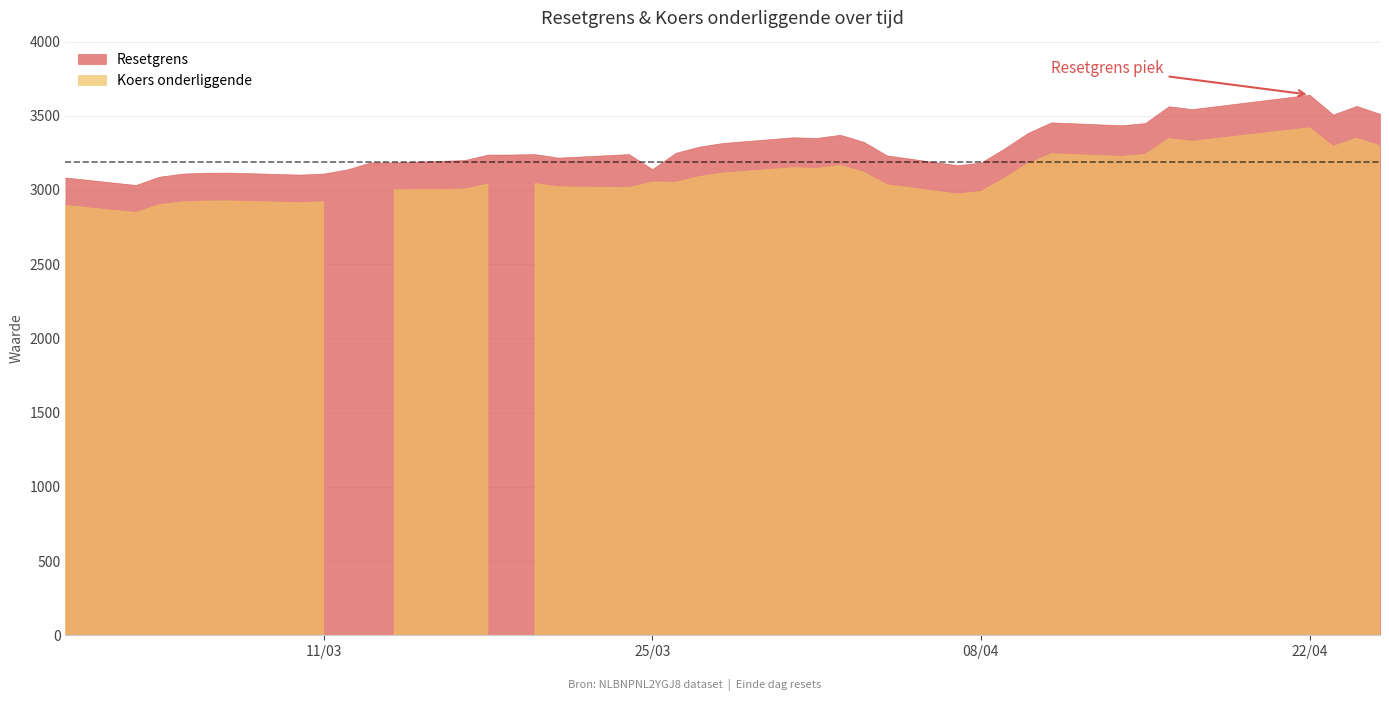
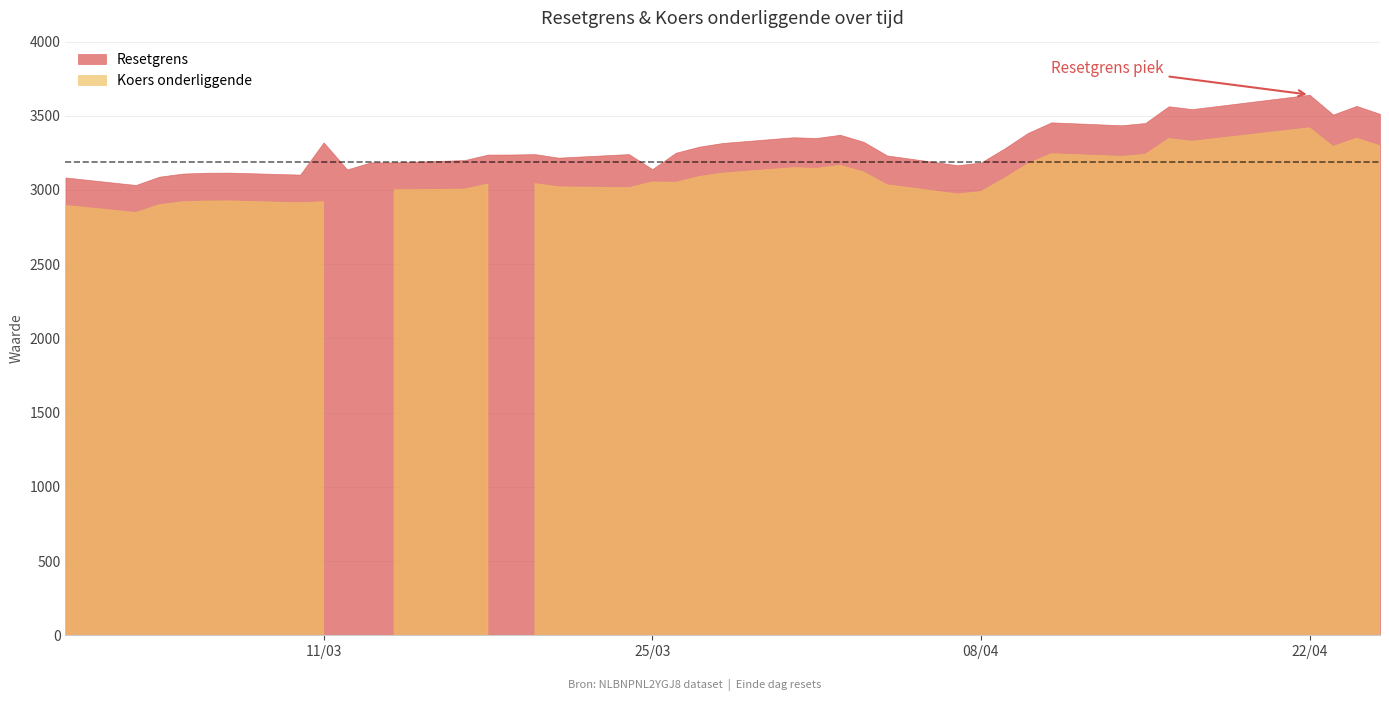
  {
-   "11/03": 3110,
+   "11/03": 3320,
    "25/03": 3140,
    "08/04": 3180,
    "22/04": 3640
  }
